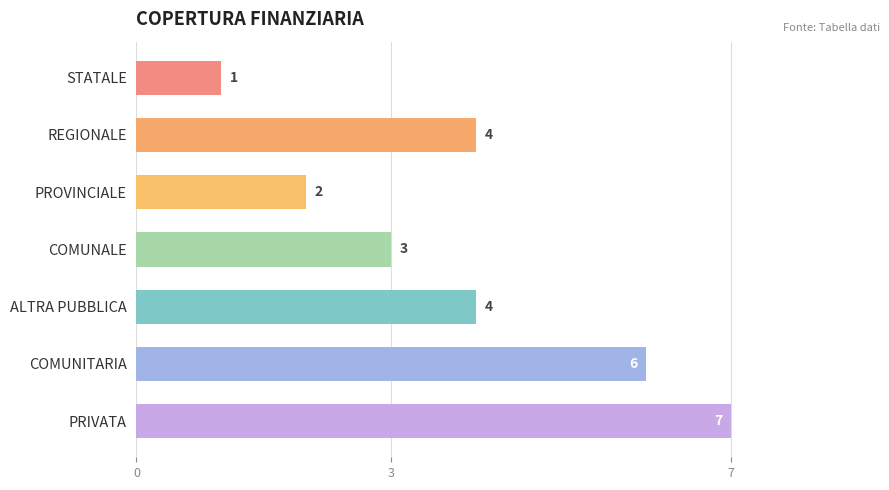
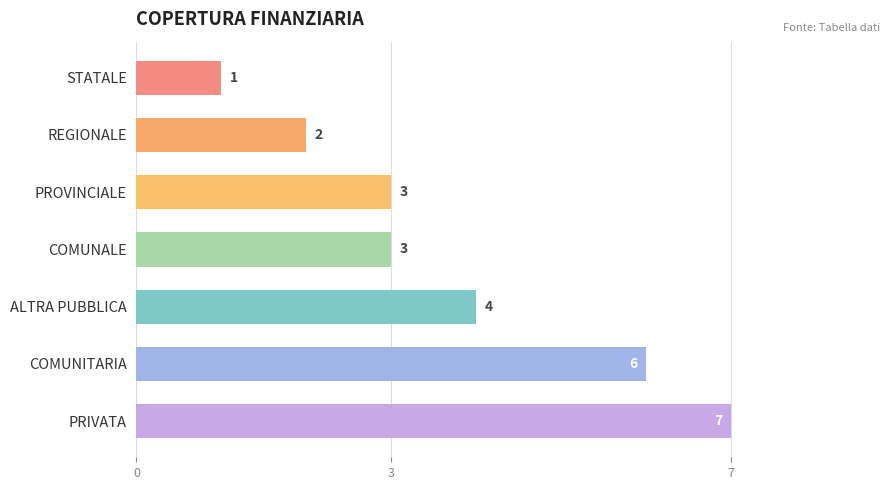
  {
    "STATALE": 1,
-   "REGIONALE": 4,
-   "PROVINCIALE": 2,
+   "REGIONALE": 2,
+   "PROVINCIALE": 3,
    "COMUNALE": 3,
    "ALTRA PUBBLICA": 4,
    "COMUNITARIA": 6,
    "PRIVATA": 7
  }
